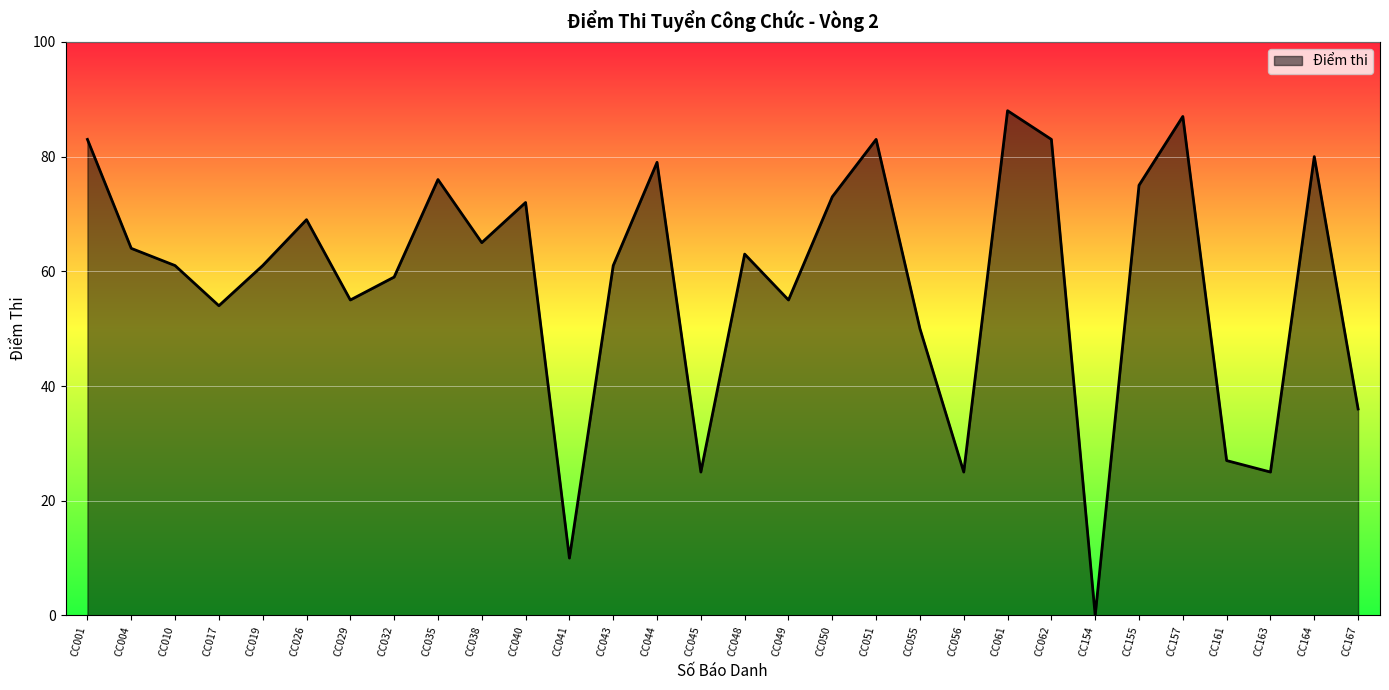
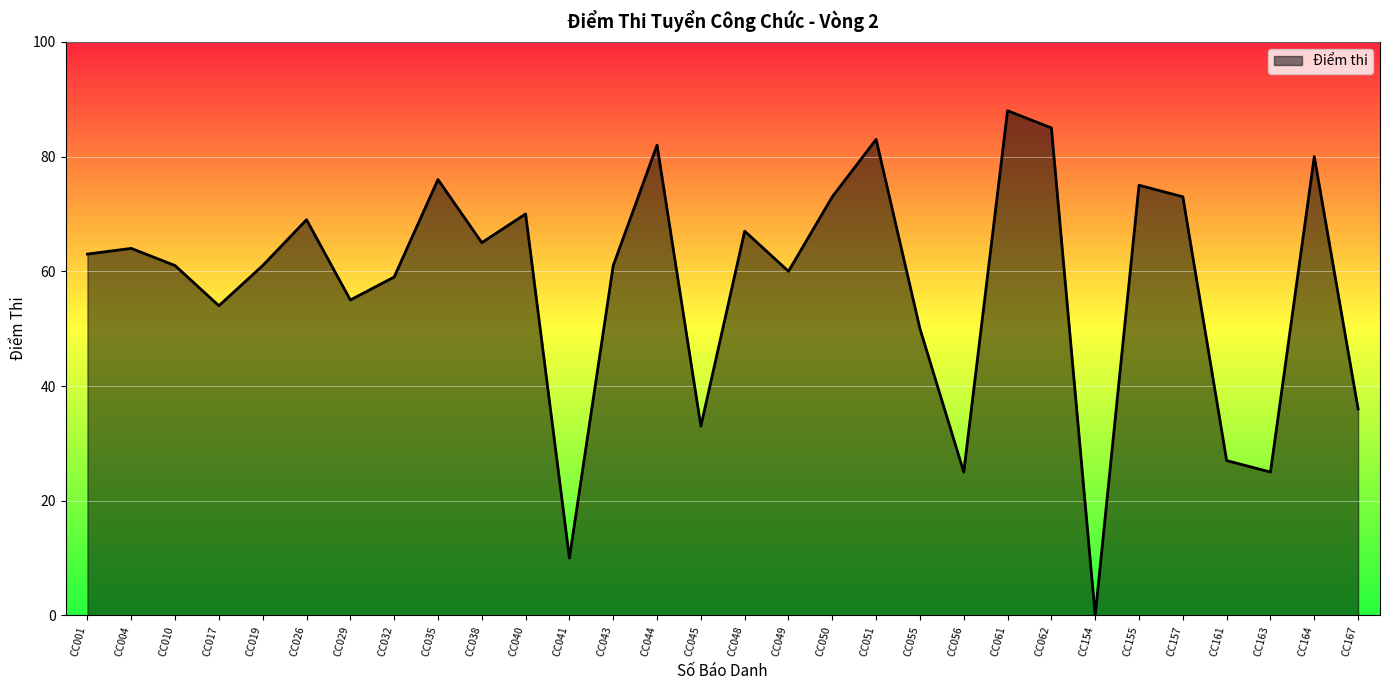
  {
-   "CC001": 83,
+   "CC001": 63,
    "CC004": 64,
    "CC010": 61,
    "CC017": 54,
    "CC019": 61,
    "CC026": 69,
    "CC029": 55,
    "CC032": 59,
    "CC035": 76,
    "CC038": 65,
-   "CC040": 72,
+   "CC040": 70,
    "CC041": 10,
    "CC043": 61,
-   "CC044": 79,
-   "CC045": 25,
-   "CC048": 63,
-   "CC049": 55,
+   "CC044": 82,
+   "CC045": 33,
+   "CC048": 67,
+   "CC049": 60,
    "CC050": 73,
    "CC051": 83,
    "CC055": 50,
    "CC056": 25,
    "CC061": 88,
-   "CC062": 83,
+   "CC062": 85,
    "CC154": 0,
    "CC155": 75,
-   "CC157": 87,
+   "CC157": 73,
    "CC161": 27,
    "CC163": 25,
    "CC164": 80,
    "CC167": 36
  }
